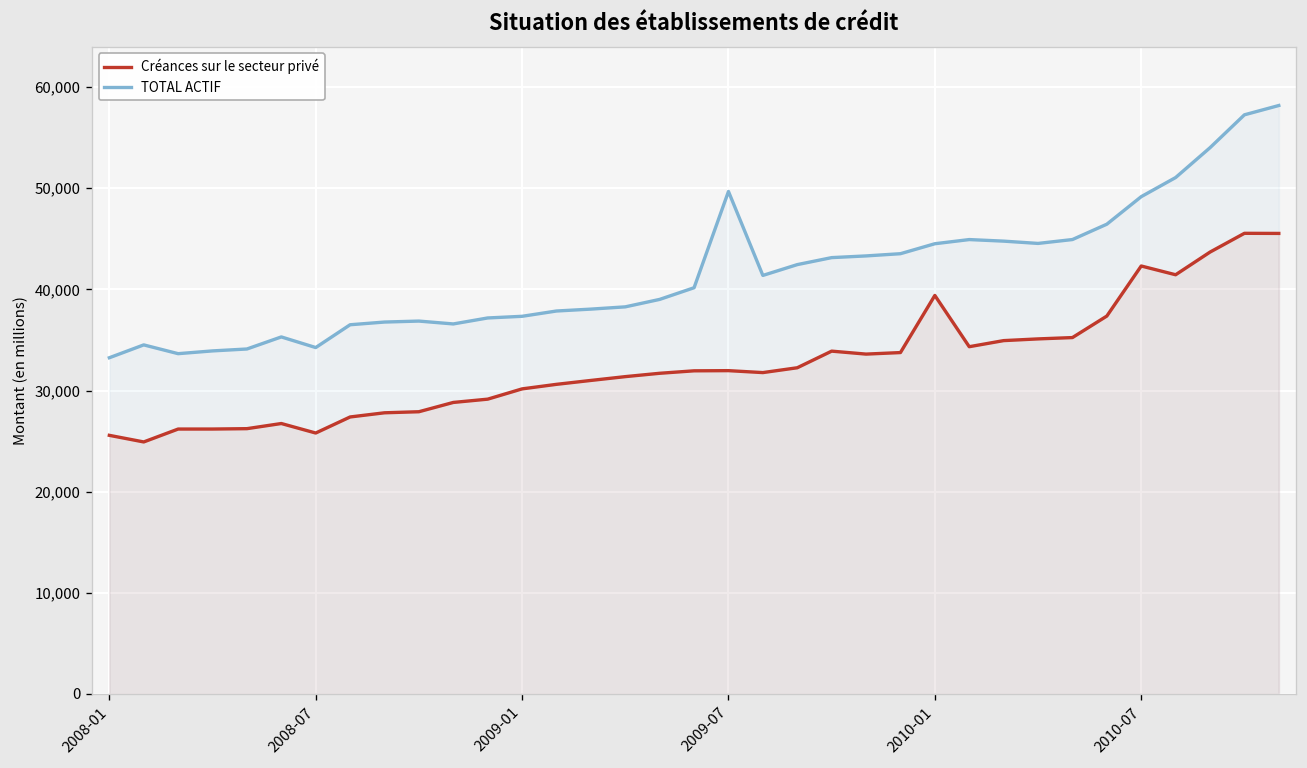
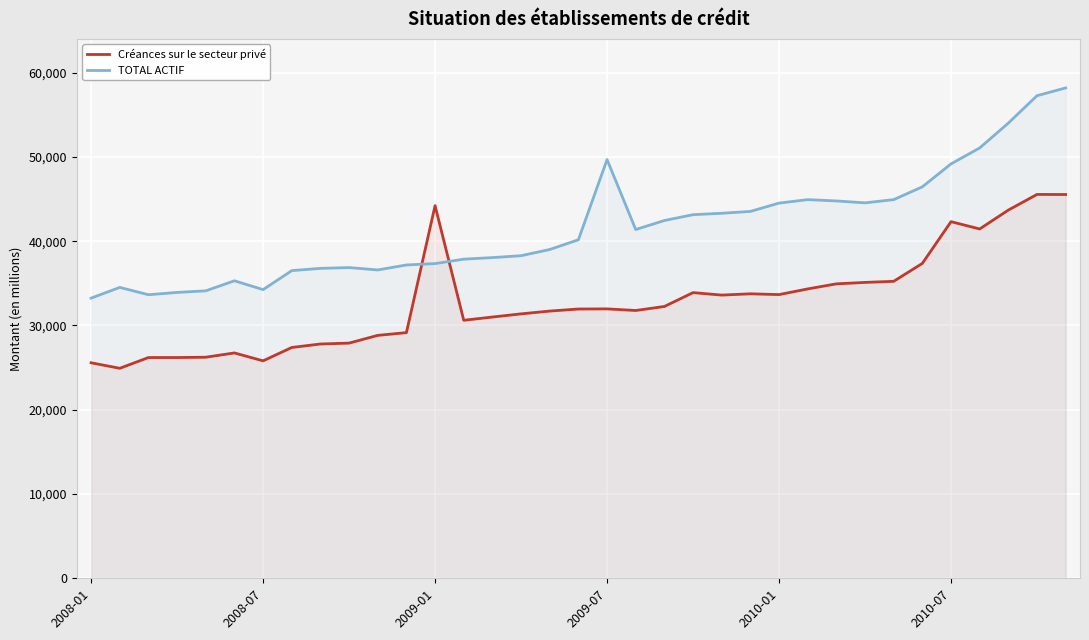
  {
    "Créances sur le secteur privé": {
      "2008-01": "26,000",
      "2008-07": "26,000",
-     "2009-01": "30,000",
+     "2009-01": "44,000",
      "2009-07": "32,000",
-     "2010-01": "39,000",
+     "2010-01": "34,000",
      "2010-07": "42,000"
    },
    "TOTAL ACTIF": {
      "2008-01": "33,000",
      "2008-07": "34,000",
      "2009-01": "37,000",
      "2009-07": "50,000",
      "2010-01": "45,000",
      "2010-07": "49,000"
    }
  }
